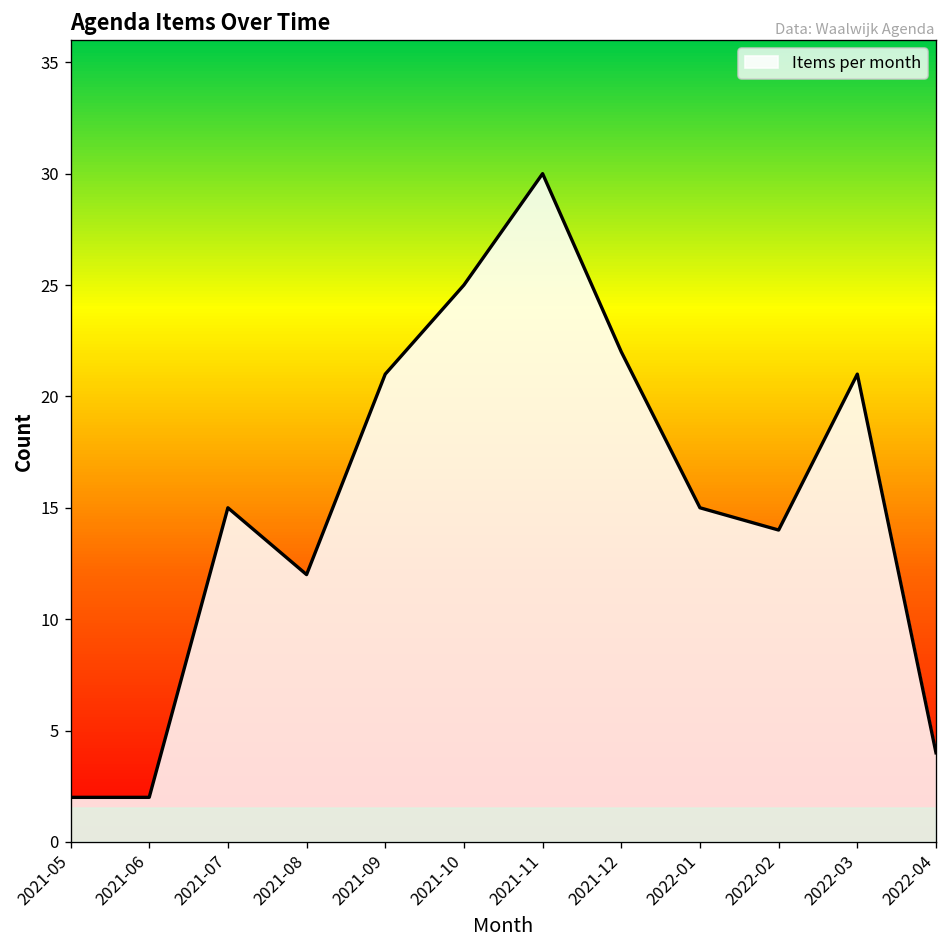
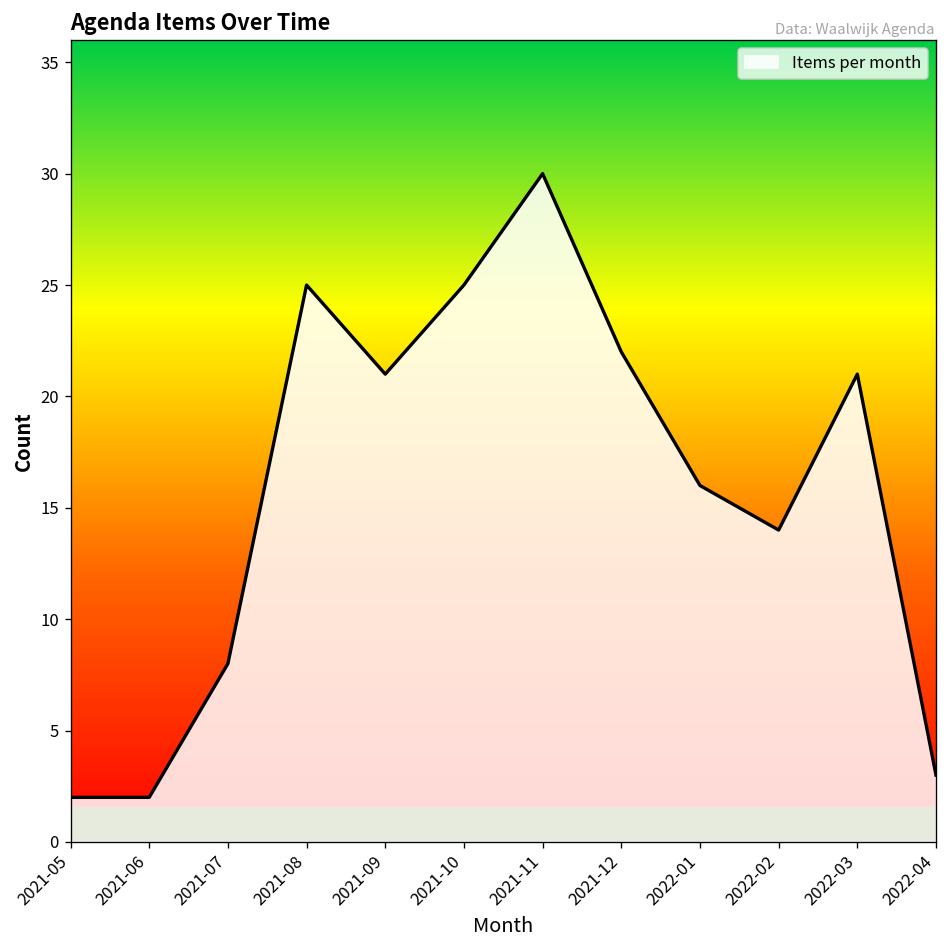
  {
    "2021-05": 2,
    "2021-06": 2,
-   "2021-07": 15,
-   "2021-08": 12,
+   "2021-07": 8,
+   "2021-08": 25,
    "2021-09": 21,
    "2021-10": 25,
    "2021-11": 30,
    "2021-12": 22,
-   "2022-01": 15,
+   "2022-01": 16,
    "2022-02": 14,
    "2022-03": 21,
-   "2022-04": 4
+   "2022-04": 3
  }
